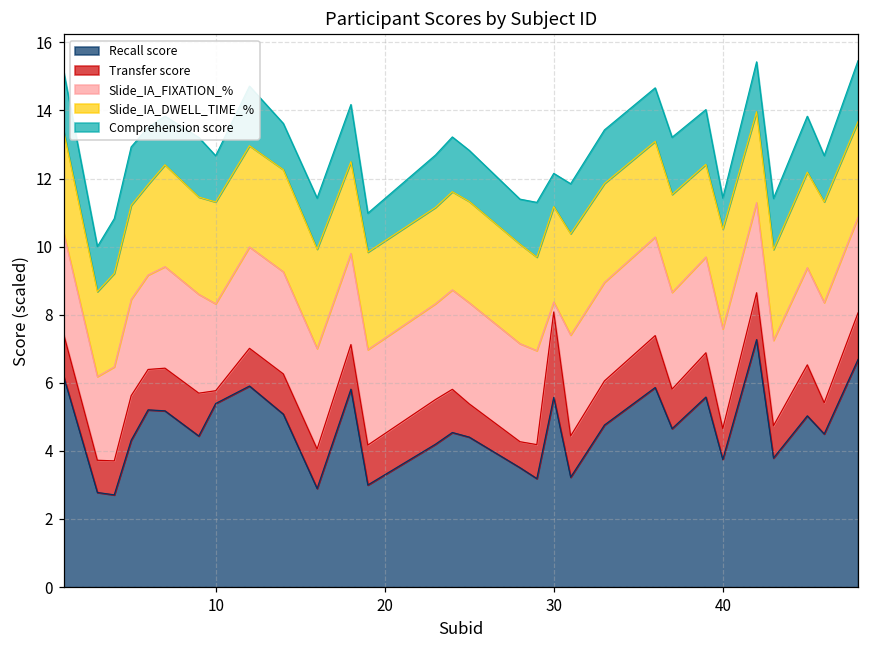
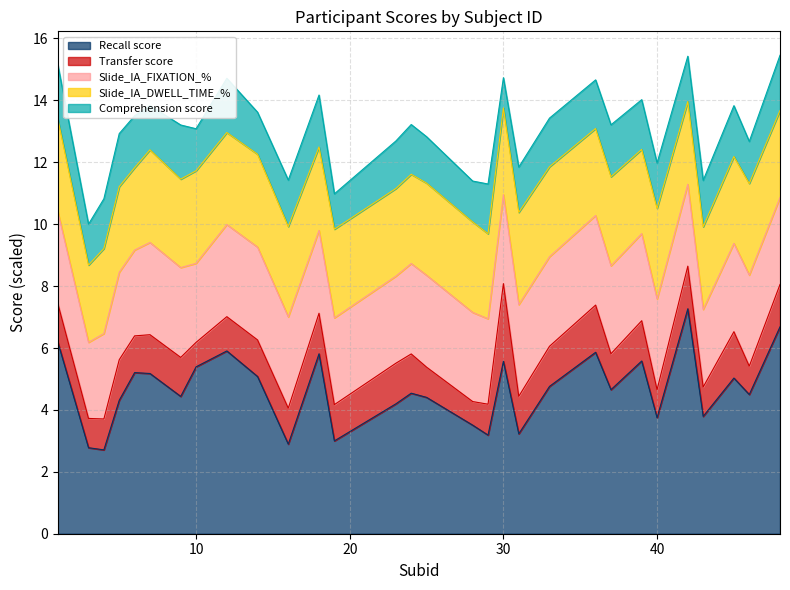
  {
    "Recall score": {
      "10": 5.4,
      "30": 5.6,
      "40": 3.7
    },
    "Transfer score": {
-     "10": 0.4,
+     "10": 0.8,
      "30": 2.5,
      "40": 0.9
    },
    "Slide_IA_FIXATION_%": {
      "10": 2.6,
-     "30": 0.3,
+     "30": 2.9,
      "40": 2.9
    },
    "Slide_IA_DWELL_TIME_%": {
      "10": 3.0,
      "30": 2.8,
      "40": 2.9
    },
    "Comprehension score": {
      "10": 1.4,
      "30": 1.0,
-     "40": 0.9
+     "40": 1.5
    }
  }
